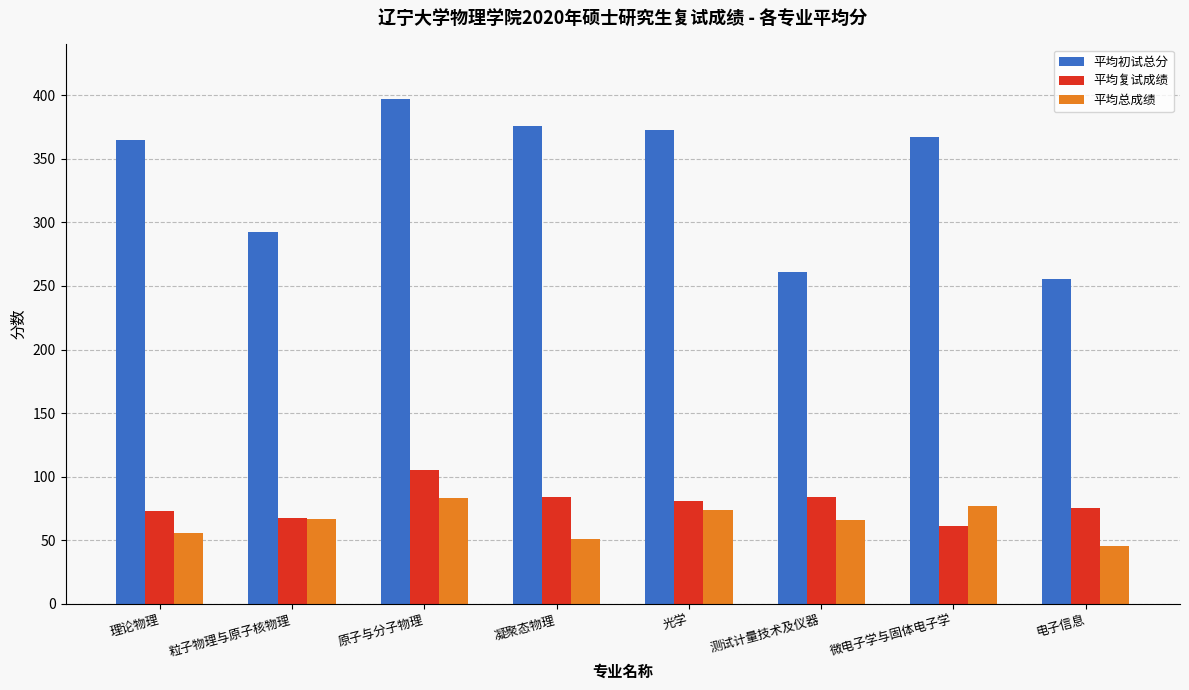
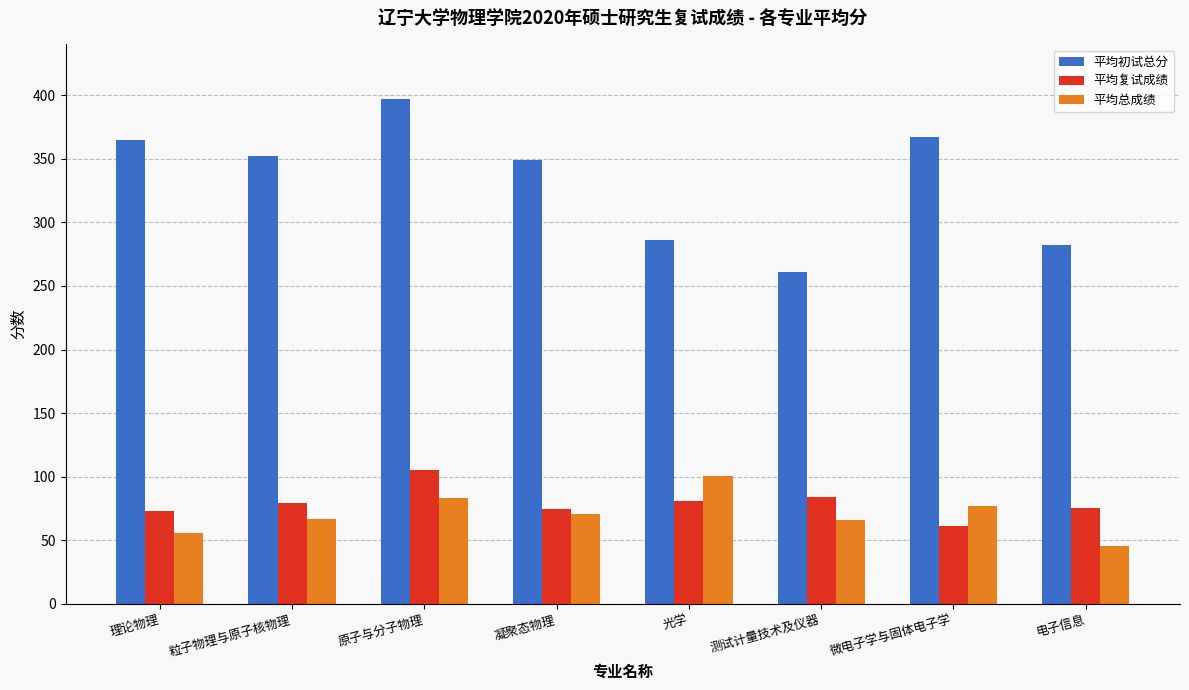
  {
    "平均初试总分": {
      "理论物理": 365,
-     "粒子物理与原子核物理": 293,
+     "粒子物理与原子核物理": 352,
      "原子与分子物理": 397,
-     "凝聚态物理": 376,
-     "光学": 373,
+     "凝聚态物理": 349,
+     "光学": 287,
      "测试计量技术及仪器": 261,
      "微电子学与固体电子学": 367,
-     "电子信息": 256
+     "电子信息": 282
    },
    "平均复试成绩": {
      "理论物理": 73,
-     "粒子物理与原子核物理": 68,
+     "粒子物理与原子核物理": 80,
      "原子与分子物理": 106,
-     "凝聚态物理": 84,
+     "凝聚态物理": 75,
      "光学": 81,
      "测试计量技术及仪器": 84,
      "微电子学与固体电子学": 61,
      "电子信息": 76
    },
    "平均总成绩": {
      "理论物理": 56,
      "粒子物理与原子核物理": 67,
      "原子与分子物理": 83,
-     "凝聚态物理": 51,
-     "光学": 74,
+     "凝聚态物理": 70,
+     "光学": 101,
      "测试计量技术及仪器": 66,
      "微电子学与固体电子学": 77,
      "电子信息": 46
    }
  }
